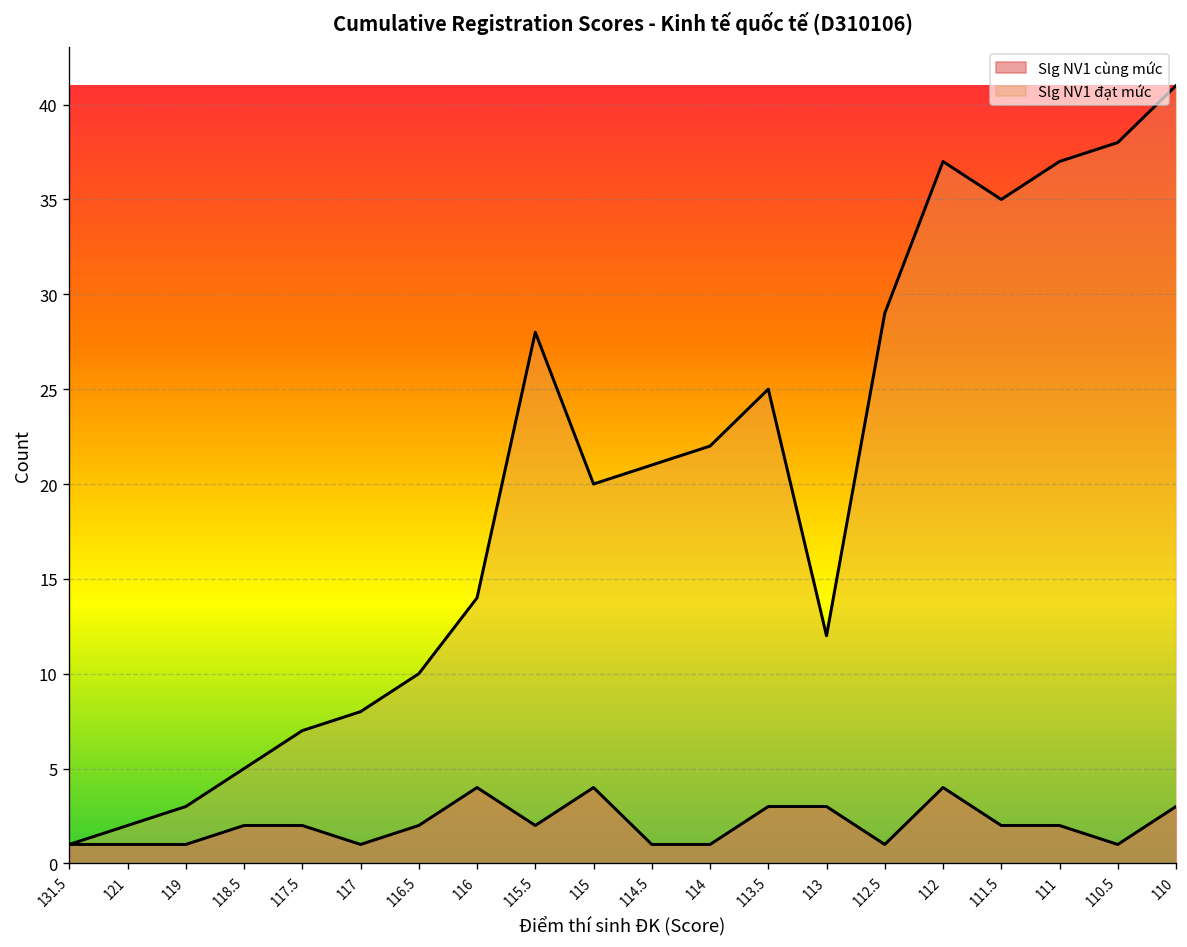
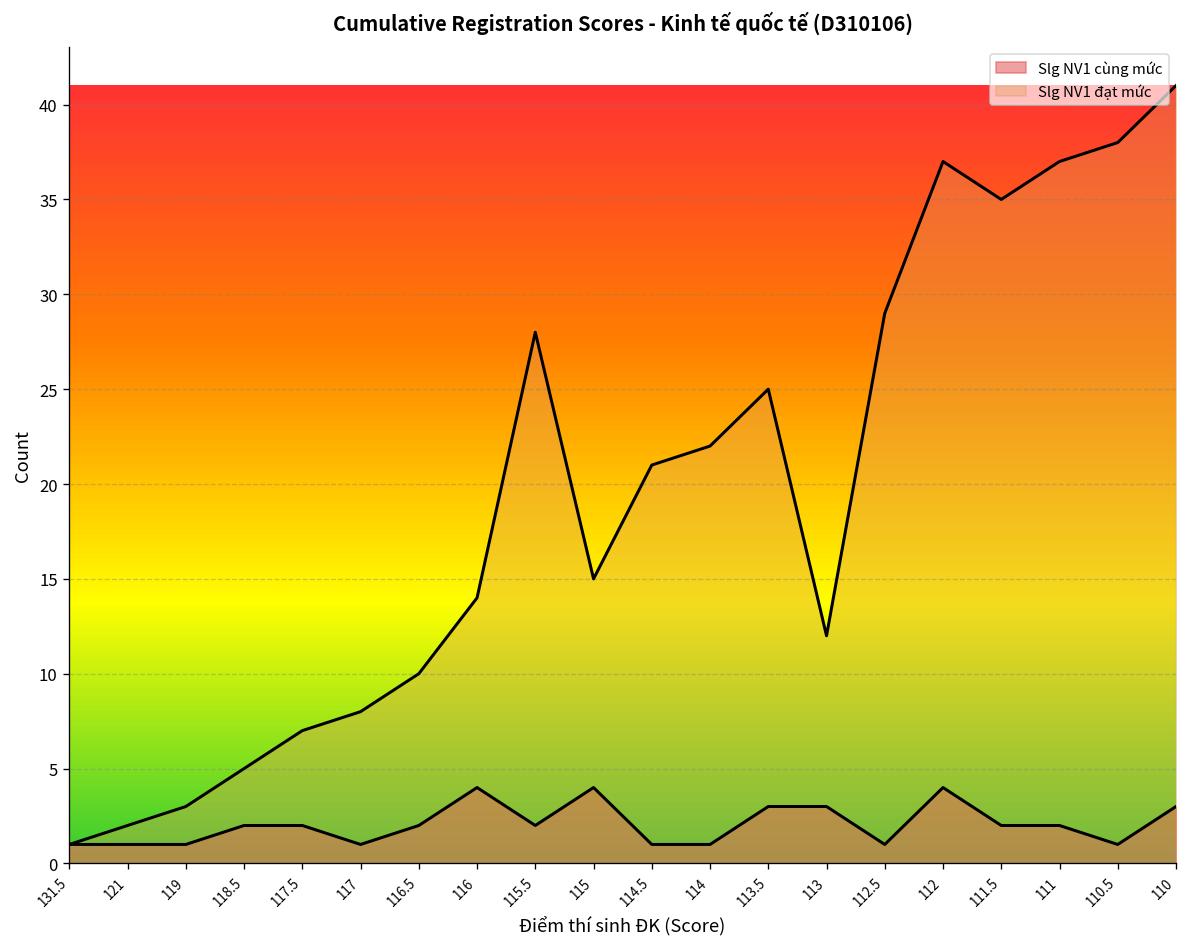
  {
    "Slg NV1 cùng mức": {
      "121": 1,
      "119": 1,
      "118.5": 2,
      "117.5": 2,
      "117": 1,
      "116.5": 2,
      "116": 4,
      "115.5": 2,
      "115": 4,
      "114.5": 1,
      "114": 1,
      "113.5": 3,
      "113": 3,
      "112.5": 1,
      "112": 4,
      "111.5": 2,
      "111": 2,
      "110.5": 1,
      "110": 3
    },
    "Slg NV1 đạt mức": {
      "121": 2,
      "119": 3,
      "118.5": 5,
      "117.5": 7,
      "117": 8,
      "116.5": 10,
      "116": 14,
      "115.5": 28,
-     "115": 20,
+     "115": 15,
      "114.5": 21,
      "114": 22,
      "113.5": 25,
      "113": 12,
      "112.5": 29,
      "112": 37,
      "111.5": 35,
      "111": 37,
      "110.5": 38,
      "110": 41
    }
  }
